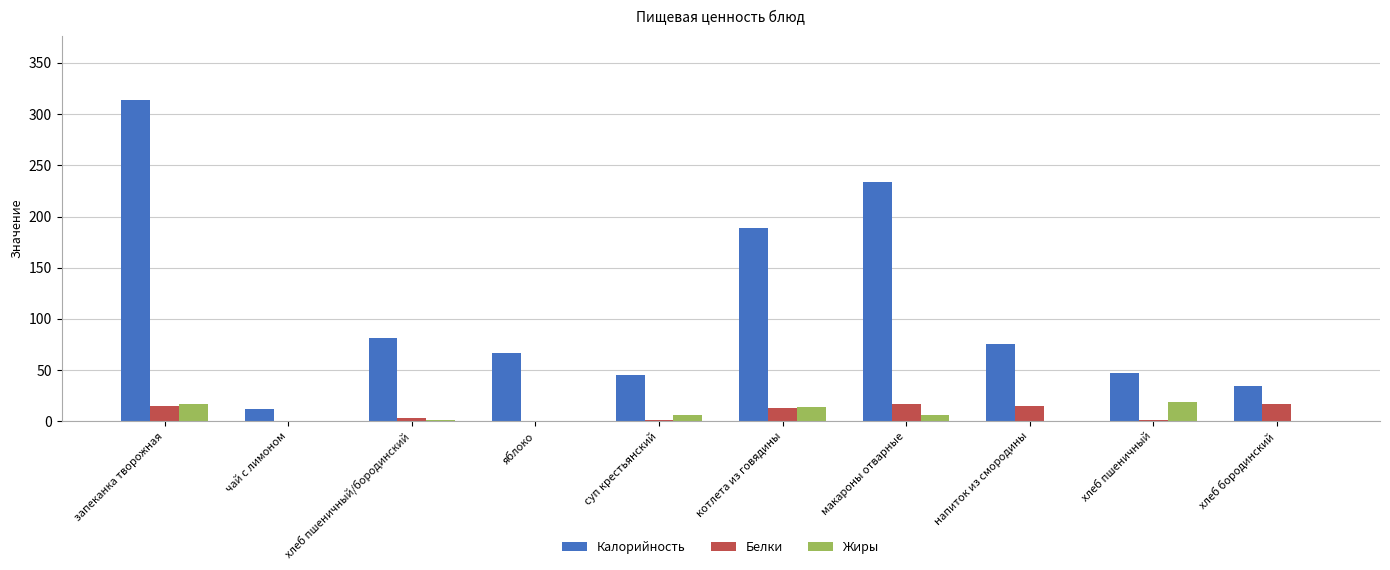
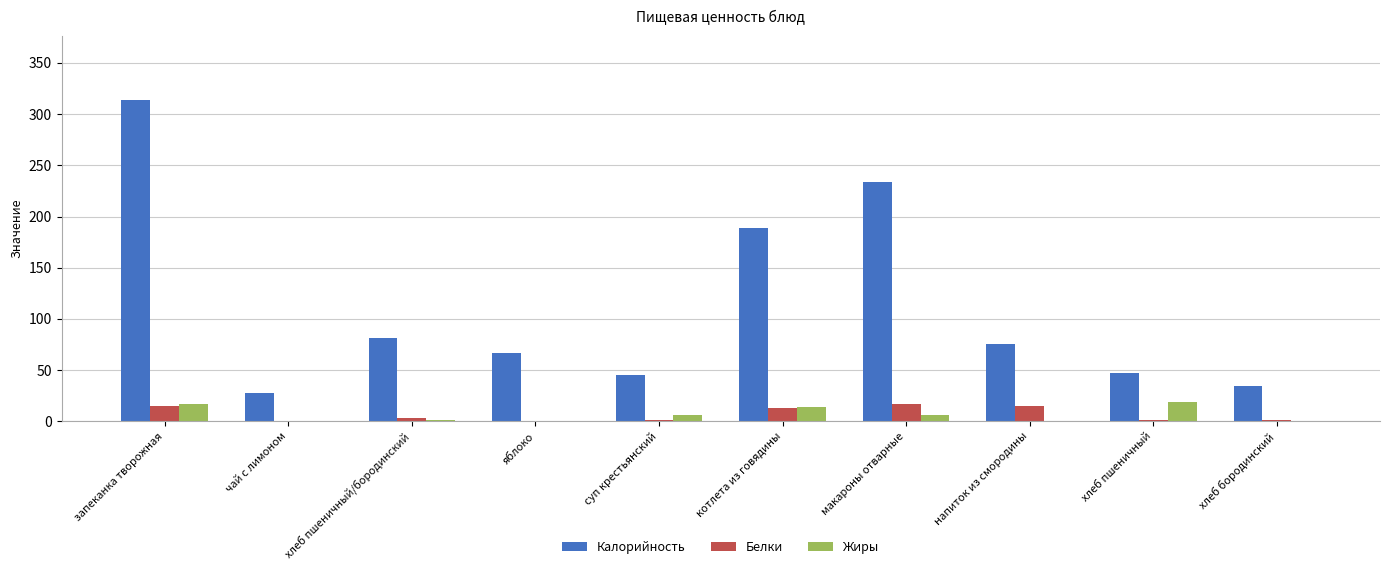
  {
    "Калорийность": {
      "запеканка творожная": 314,
-     "чай с лимоном": 12,
+     "чай с лимоном": 28,
      "хлеб пшеничный/бородинский": 81,
      "яблоко": 67,
      "суп крестьянский": 45,
      "котлета из говядины": 189,
      "макароны отварные": 234,
      "напиток из смородины": 76,
      "хлеб пшеничный": 47,
      "хлеб бородинский": 34
    },
    "Белки": {
      "запеканка творожная": 15,
      "хлеб пшеничный/бородинский": 3,
      "яблоко": 0,
      "котлета из говядины": 14,
      "макароны отварные": 17,
      "напиток из смородины": 15,
-     "хлеб бородинский": 17
+     "хлеб бородинский": 1
    },
    "Жиры": {
      "запеканка творожная": 17,
      "яблоко": 0,
      "суп крестьянский": 6,
      "котлета из говядины": 14,
      "макароны отварные": 6,
      "хлеб пшеничный": 19
    }
  }
